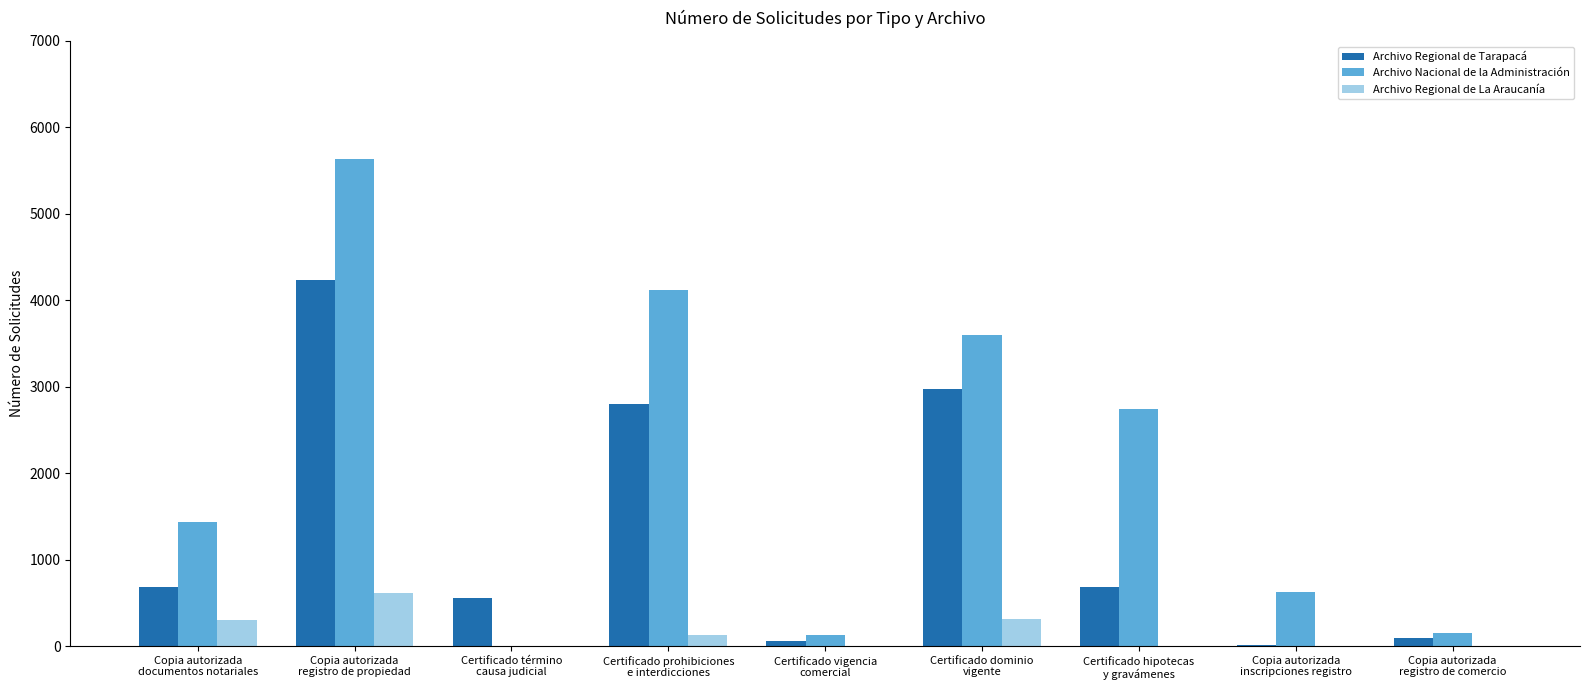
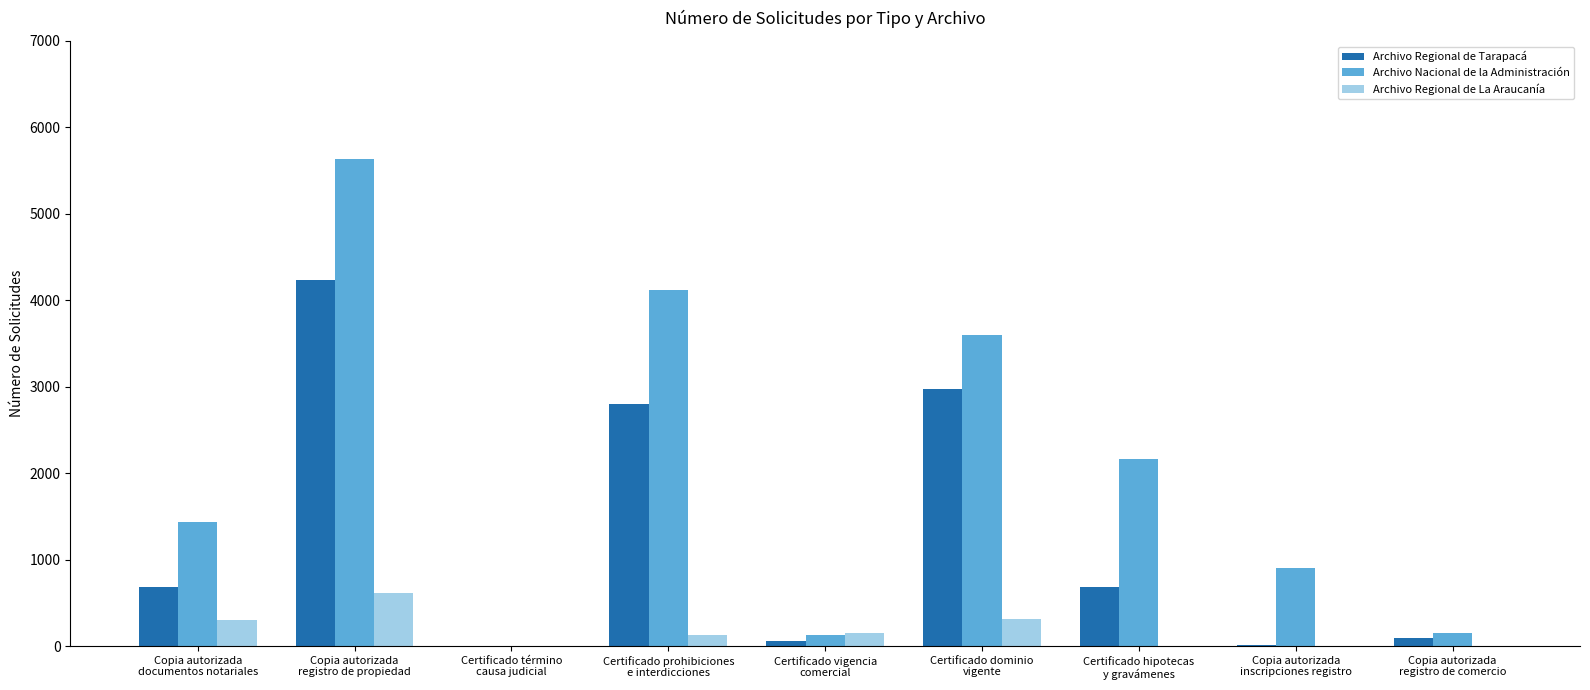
  {
    "Archivo Regional de Tarapacá": {
      "Copia autorizada documentos notariales": 700,
      "Copia autorizada registro de propiedad": 4200,
-     "Certificado término causa judicial": 600,
+     "Certificado término causa judicial": 0,
      "Certificado prohibiciones e interdicciones": 2800,
      "Certificado vigencia comercial": 100,
      "Certificado dominio vigente": 3000,
      "Certificado hipotecas y gravámenes": 700,
      "Copia autorizada registro de comercio": 100
    },
    "Archivo Nacional de la Administración": {
      "Copia autorizada documentos notariales": 1400,
      "Copia autorizada registro de propiedad": 5600,
      "Certificado término causa judicial": 0,
      "Certificado prohibiciones e interdicciones": 4100,
      "Certificado vigencia comercial": 100,
      "Certificado dominio vigente": 3600,
-     "Certificado hipotecas y gravámenes": 2700,
-     "Copia autorizada inscripciones registro": 600,
+     "Certificado hipotecas y gravámenes": 2200,
+     "Copia autorizada inscripciones registro": 900,
      "Copia autorizada registro de comercio": 100
    },
    "Archivo Regional de La Araucanía": {
      "Copia autorizada documentos notariales": 300,
      "Copia autorizada registro de propiedad": 600,
      "Certificado prohibiciones e interdicciones": 100,
-     "Certificado vigencia comercial": 0,
+     "Certificado vigencia comercial": 200,
      "Certificado dominio vigente": 300,
      "Certificado hipotecas y gravámenes": 0,
      "Copia autorizada inscripciones registro": 0,
      "Copia autorizada registro de comercio": 0
    }
  }
